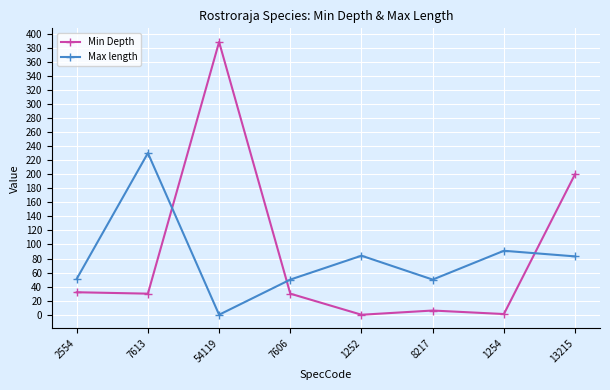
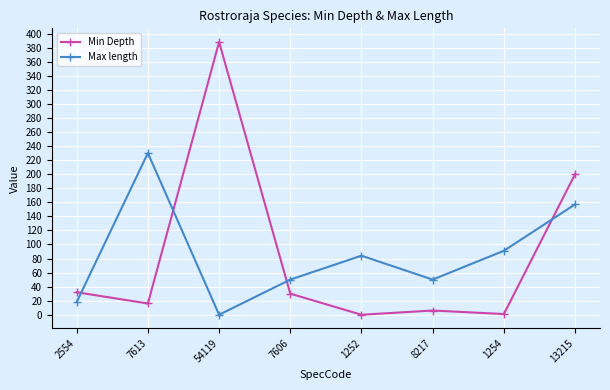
  {
    "Min Depth": {
      "2554": 30,
-     "7613": 30,
+     "7613": 20,
      "54119": 390,
      "7606": 30,
      "1252": 0,
      "8217": 10,
      "1254": 0,
      "13215": 200
    },
    "Max length": {
-     "2554": 50,
+     "2554": 20,
      "7613": 230,
      "54119": 0,
      "7606": 50,
      "1252": 80,
      "8217": 50,
      "1254": 90,
-     "13215": 80
+     "13215": 160
    }
  }
